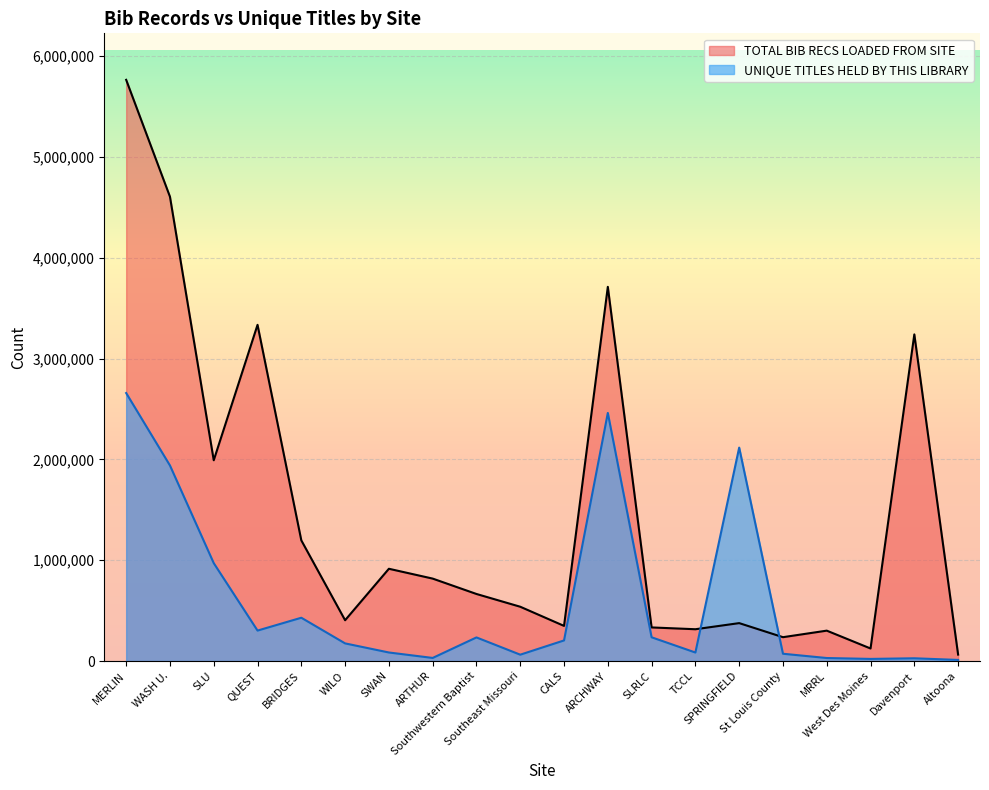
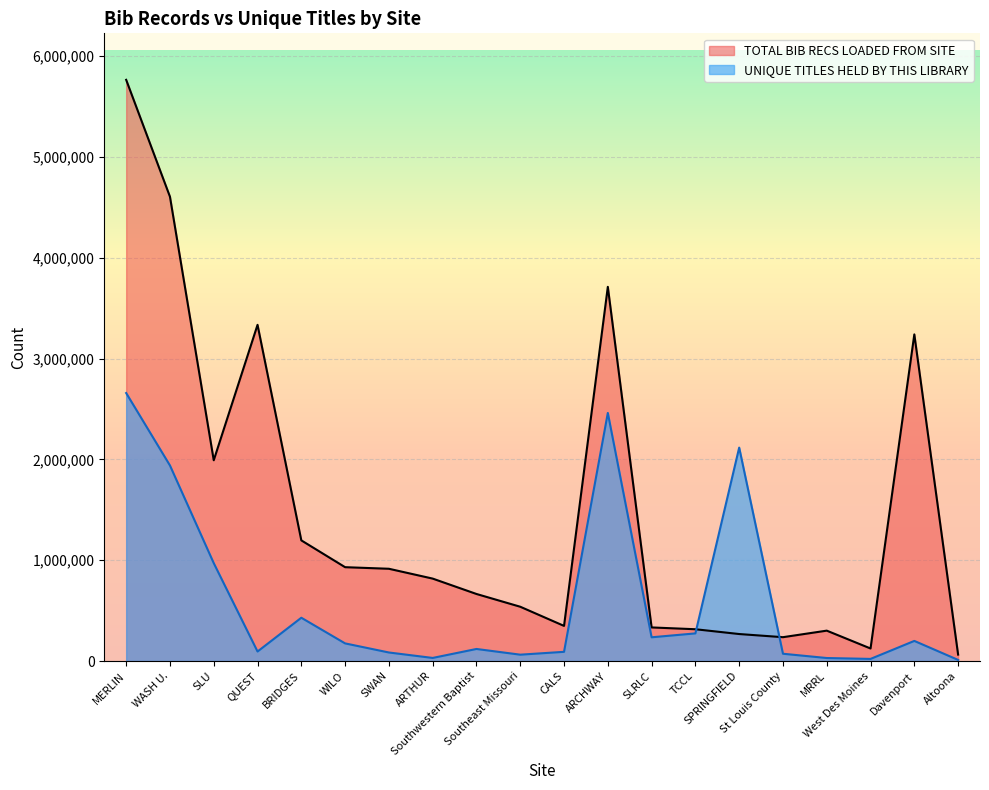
  {
    "TOTAL BIB RECS LOADED FROM SITE": {
      "MERLIN": "5,770,000",
      "WASH U.": "4,610,000",
      "SLU": "1,990,000",
      "QUEST": "3,340,000",
      "BRIDGES": "1,200,000",
-     "WILO": "400,000",
+     "WILO": "930,000",
      "SWAN": "920,000",
      "ARTHUR": "820,000",
      "Southwestern Baptist": "670,000",
      "Southeast Missouri": "540,000",
      "CALS": "350,000",
      "ARCHWAY": "3,710,000",
      "SLRLC": "330,000",
      "TCCL": "320,000",
-     "SPRINGFIELD": "380,000",
+     "SPRINGFIELD": "270,000",
      "St Louis County": "240,000",
      "MRRL": "300,000",
      "West Des Moines": "120,000",
      "Davenport": "3,240,000",
      "Altoona": "60,000"
    },
    "UNIQUE TITLES HELD BY THIS LIBRARY": {
      "MERLIN": "2,660,000",
      "WASH U.": "1,940,000",
      "SLU": "970,000",
-     "QUEST": "300,000",
+     "QUEST": "90,000",
      "BRIDGES": "430,000",
      "WILO": "170,000",
      "SWAN": "80,000",
      "ARTHUR": "30,000",
-     "Southwestern Baptist": "230,000",
+     "Southwestern Baptist": "120,000",
      "Southeast Missouri": "60,000",
-     "CALS": "200,000",
+     "CALS": "90,000",
      "ARCHWAY": "2,460,000",
      "SLRLC": "240,000",
-     "TCCL": "80,000",
+     "TCCL": "270,000",
      "SPRINGFIELD": "2,120,000",
      "St Louis County": "70,000",
      "MRRL": "30,000",
      "West Des Moines": "20,000",
-     "Davenport": "30,000",
+     "Davenport": "200,000",
      "Altoona": "10,000"
    }
  }
